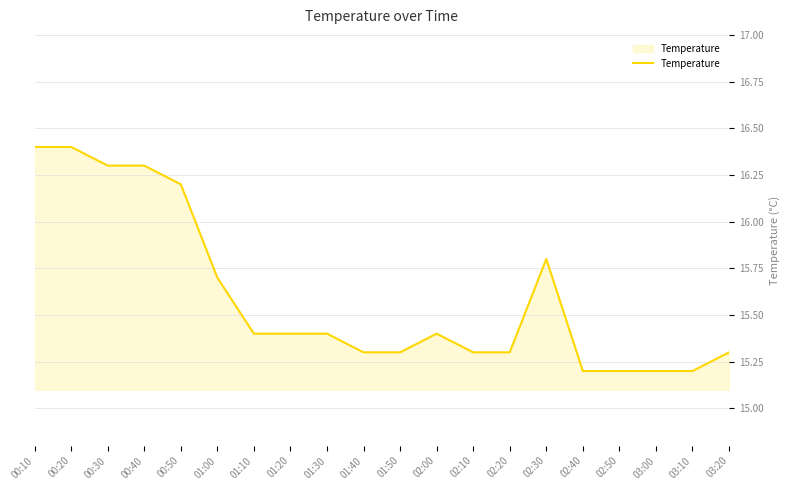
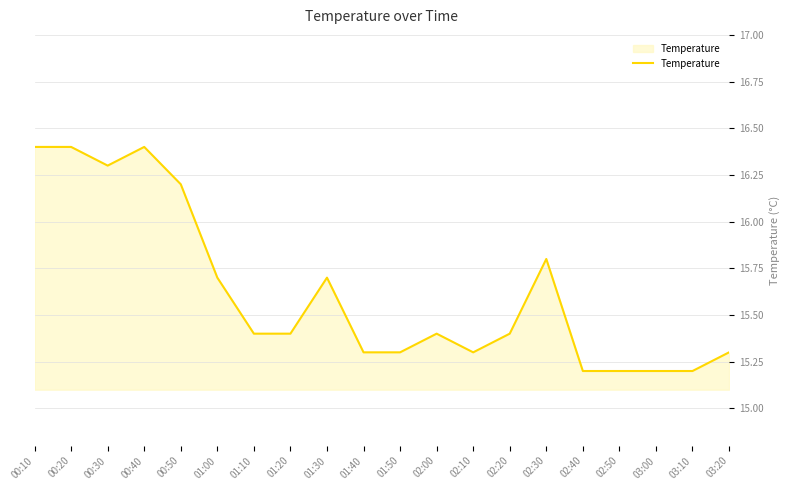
  {
    "00:10": 16.4,
    "00:20": 16.4,
    "00:30": 16.3,
-   "00:40": 16.3,
+   "00:40": 16.4,
    "00:50": 16.2,
    "01:00": 15.7,
    "01:10": 15.4,
    "01:20": 15.4,
-   "01:30": 15.4,
+   "01:30": 15.7,
    "01:40": 15.3,
    "01:50": 15.3,
    "02:00": 15.4,
    "02:10": 15.3,
-   "02:20": 15.3,
+   "02:20": 15.4,
    "02:30": 15.8,
    "02:40": 15.2,
    "02:50": 15.2,
    "03:00": 15.2,
    "03:10": 15.2,
    "03:20": 15.3
  }
